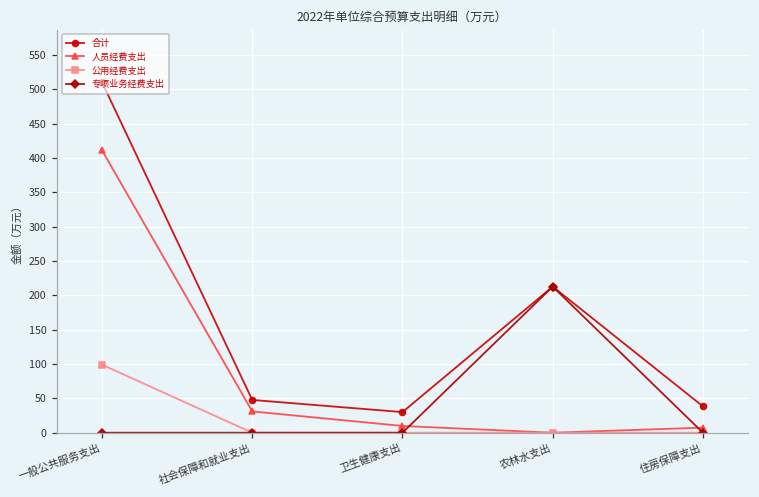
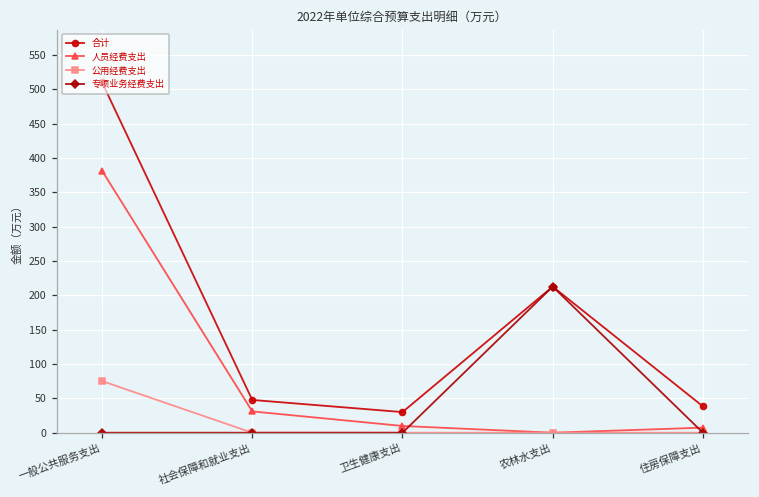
  {
    "人员经费支出": {
-     "一般公共服务支出": 410,
+     "一般公共服务支出": 380,
      "社会保障和就业支出": 30,
      "卫生健康支出": 10,
      "住房保障支出": 10
    },
    "公用经费支出": {
-     "一般公共服务支出": 100
+     "一般公共服务支出": 80
    }
  }
